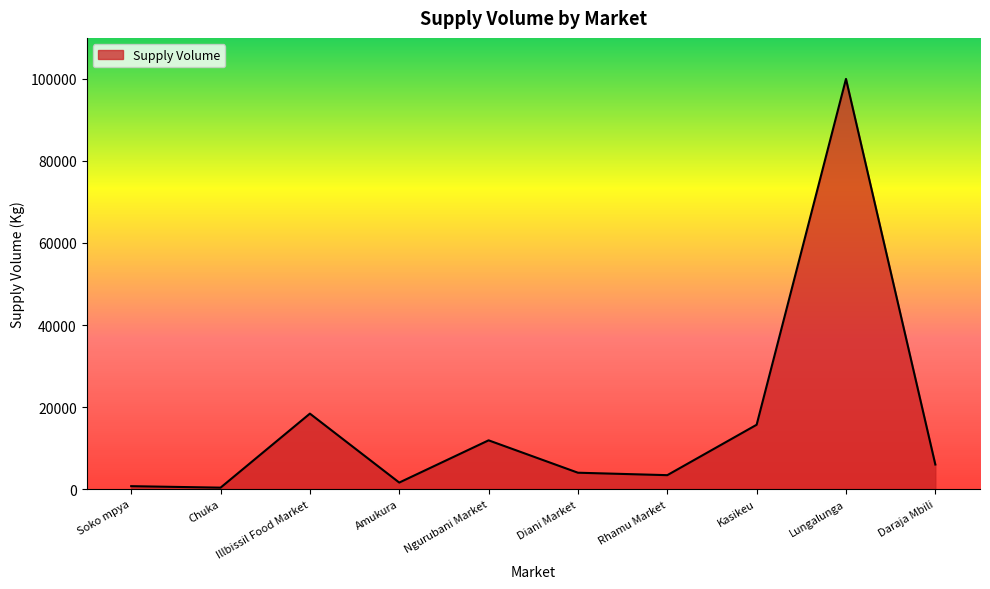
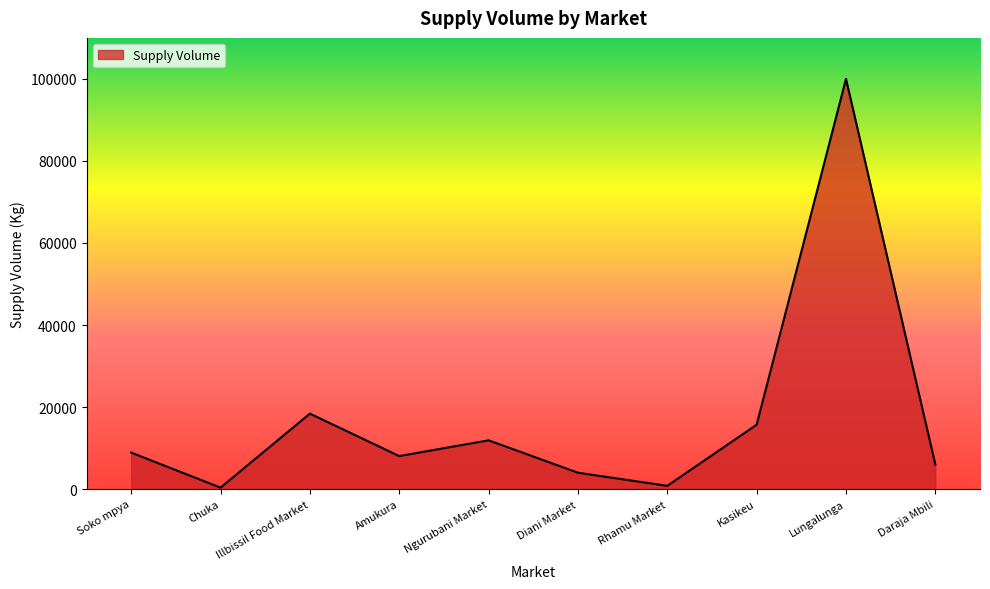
  {
-   "Soko mpya": 1000,
+   "Soko mpya": 9000,
    "Chuka": 0,
    "Illbissil Food Market": 18000,
-   "Amukura": 2000,
+   "Amukura": 8000,
    "Ngurubani Market": 12000,
    "Diani Market": 4000,
-   "Rhamu Market": 3000,
+   "Rhamu Market": 1000,
    "Kasikeu": 16000,
    "Lungalunga": 100000,
    "Daraja Mbili": 6000
  }
